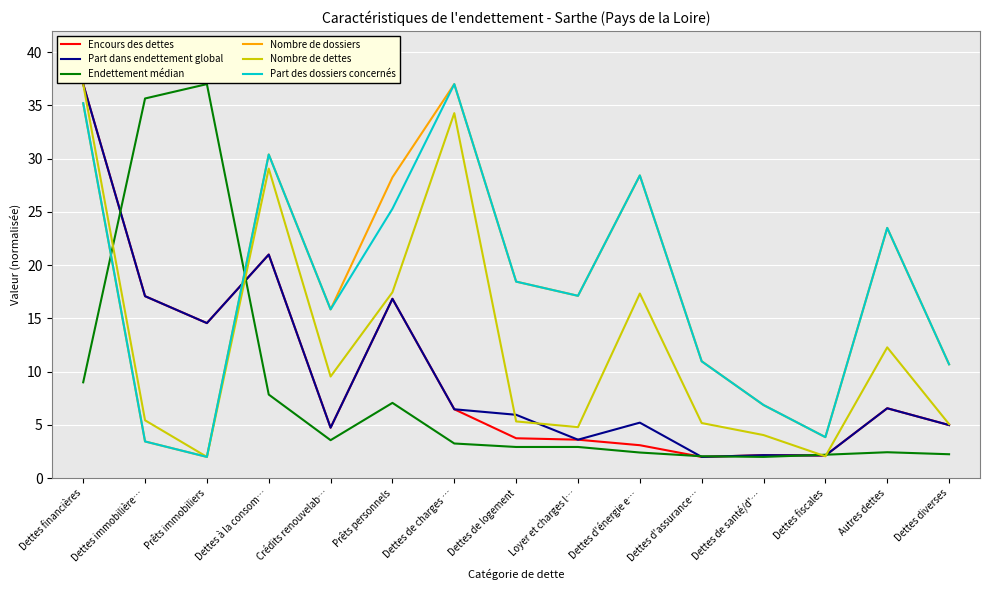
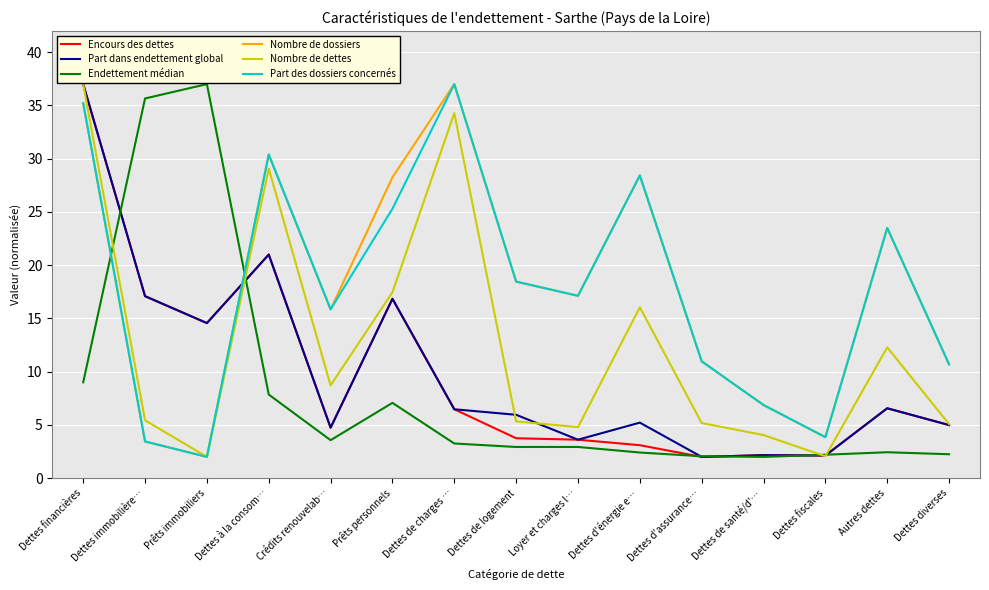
  {
    "Encours des dettes": {
      "Dettes de logement": 3.7,
      "Dettes d'énergie e…": 3.1
    },
    "Part dans endettement global": {
      "Dettes de logement": 6.0,
      "Dettes d'énergie e…": 5.2
    },
    "Endettement médian": {
      "Dettes financières": 9.0,
      "Dettes immobilière…": 35.7,
      "Prêts immobiliers": 37.0,
      "Dettes à la consom…": 7.9,
      "Crédits renouvelab…": 3.6,
      "Prêts personnels": 7.1,
      "Dettes de charges …": 3.3,
      "Dettes de logement": 2.9,
      "Loyer et charges l…": 2.9,
      "Dettes d'énergie e…": 2.4,
      "Autres dettes": 2.4,
      "Dettes diverses": 2.2
    },
    "Nombre de dossiers": {
      "Prêts personnels": 28.3
    },
    "Nombre de dettes": {
      "Dettes immobilière…": 5.4,
      "Dettes à la consom…": 29.1,
-     "Crédits renouvelab…": 9.5,
+     "Crédits renouvelab…": 8.7,
      "Prêts personnels": 17.5,
      "Dettes de charges …": 34.3,
      "Dettes de logement": 5.3,
      "Loyer et charges l…": 4.8,
-     "Dettes d'énergie e…": 17.3,
+     "Dettes d'énergie e…": 16.0,
      "Dettes d'assurance…": 5.2,
      "Dettes de santé/d'…": 4.0,
      "Autres dettes": 12.3
    },
    "Part des dossiers concernés": {
      "Prêts personnels": 25.3
    }
  }
